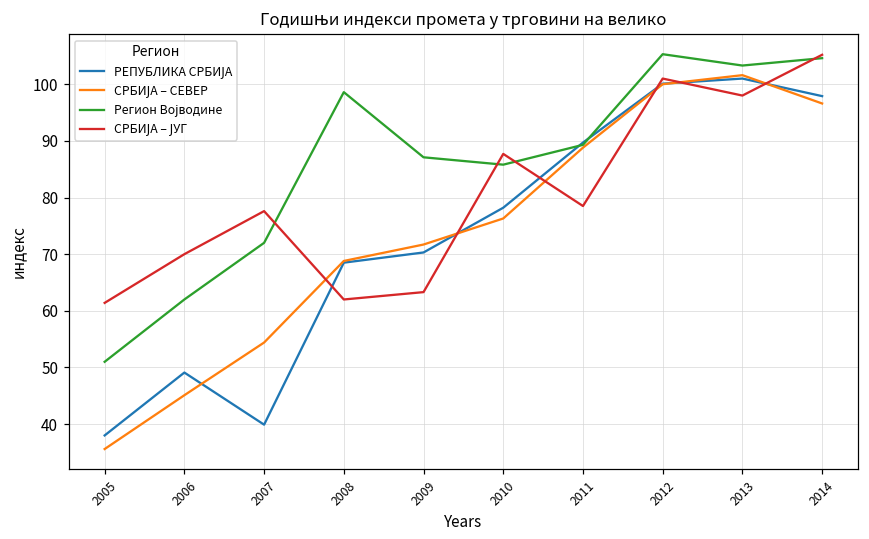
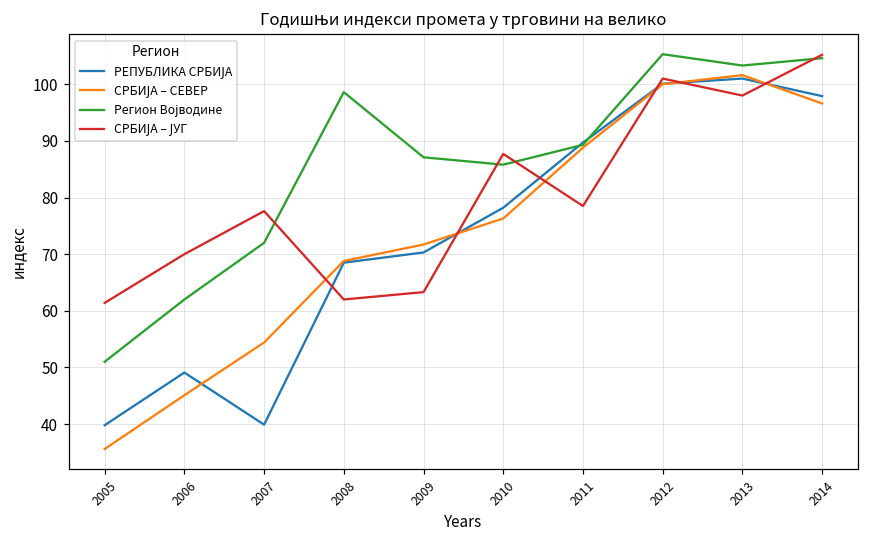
  {
    "РЕПУБЛИКА СРБИЈА": {
-     "2005": 38,
+     "2005": 40,
      "2006": 49,
      "2007": 40,
      "2009": 70,
      "2010": 78,
      "2013": 101,
      "2014": 98
    },
    "СРБИЈА – СЕВЕР": {
      "2005": 36,
      "2006": 45,
      "2007": 54,
      "2009": 72,
      "2010": 76,
      "2013": 102,
      "2014": 97
    },
    "Регион Војводине": {
      "2005": 51,
      "2006": 62,
      "2007": 72,
      "2008": 99,
      "2009": 87,
      "2010": 86,
      "2012": 105,
      "2013": 103,
      "2014": 105
    },
    "СРБИЈА – ЈУГ": {
      "2005": 61,
      "2006": 70,
      "2007": 78,
      "2008": 62,
      "2009": 63,
      "2010": 88,
      "2011": 79,
      "2012": 101,
      "2013": 98,
      "2014": 105
    }
  }
